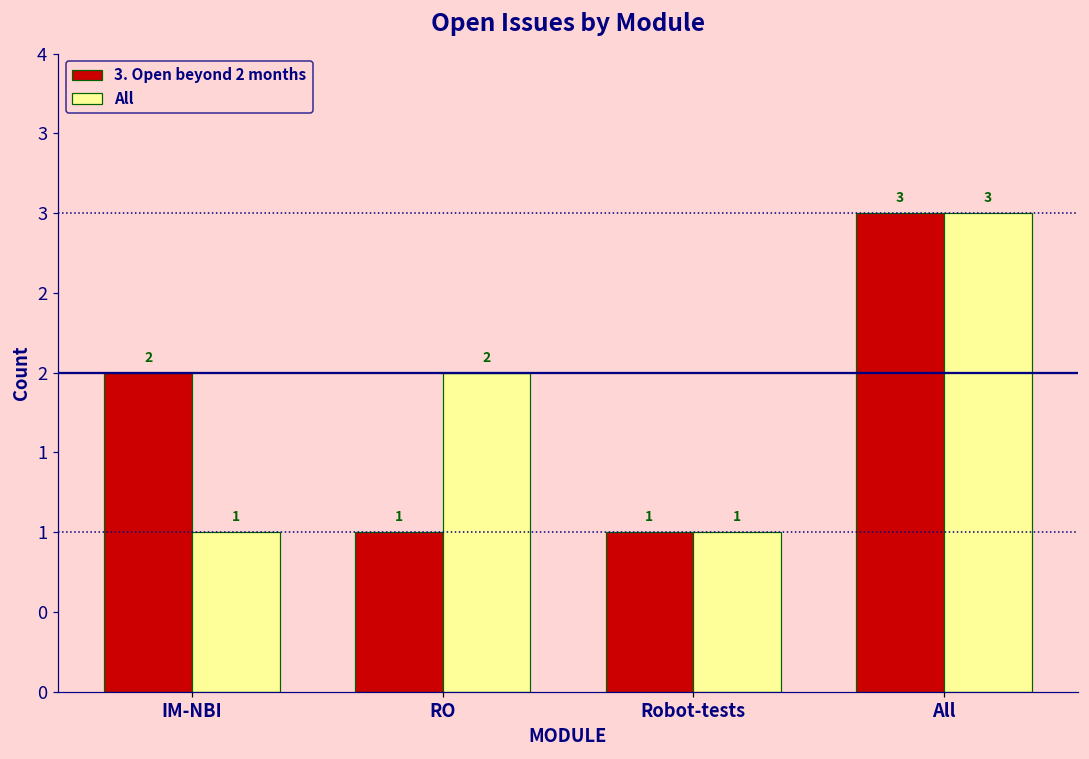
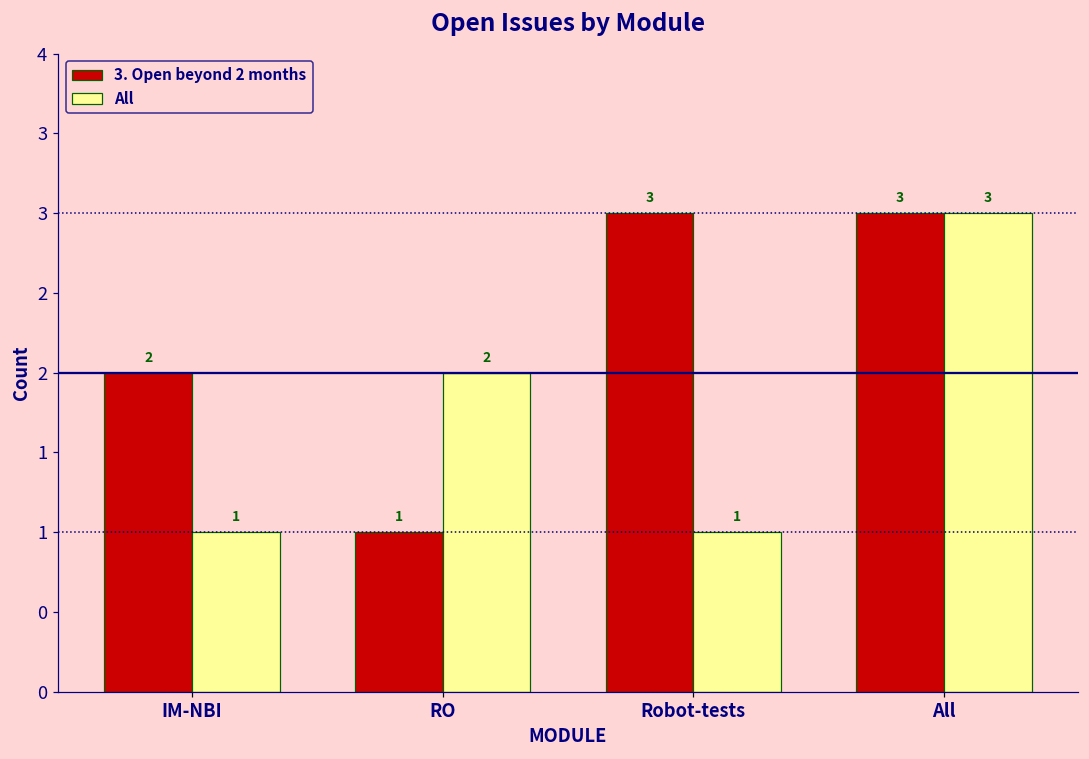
  {
    "3. Open beyond 2 months": {
      "IM-NBI": 2,
      "RO": 1,
-     "Robot-tests": 1,
+     "Robot-tests": 3,
      "All": 3
    },
    "All": {
      "IM-NBI": 1,
      "RO": 2,
      "Robot-tests": 1,
      "All": 3
    }
  }
